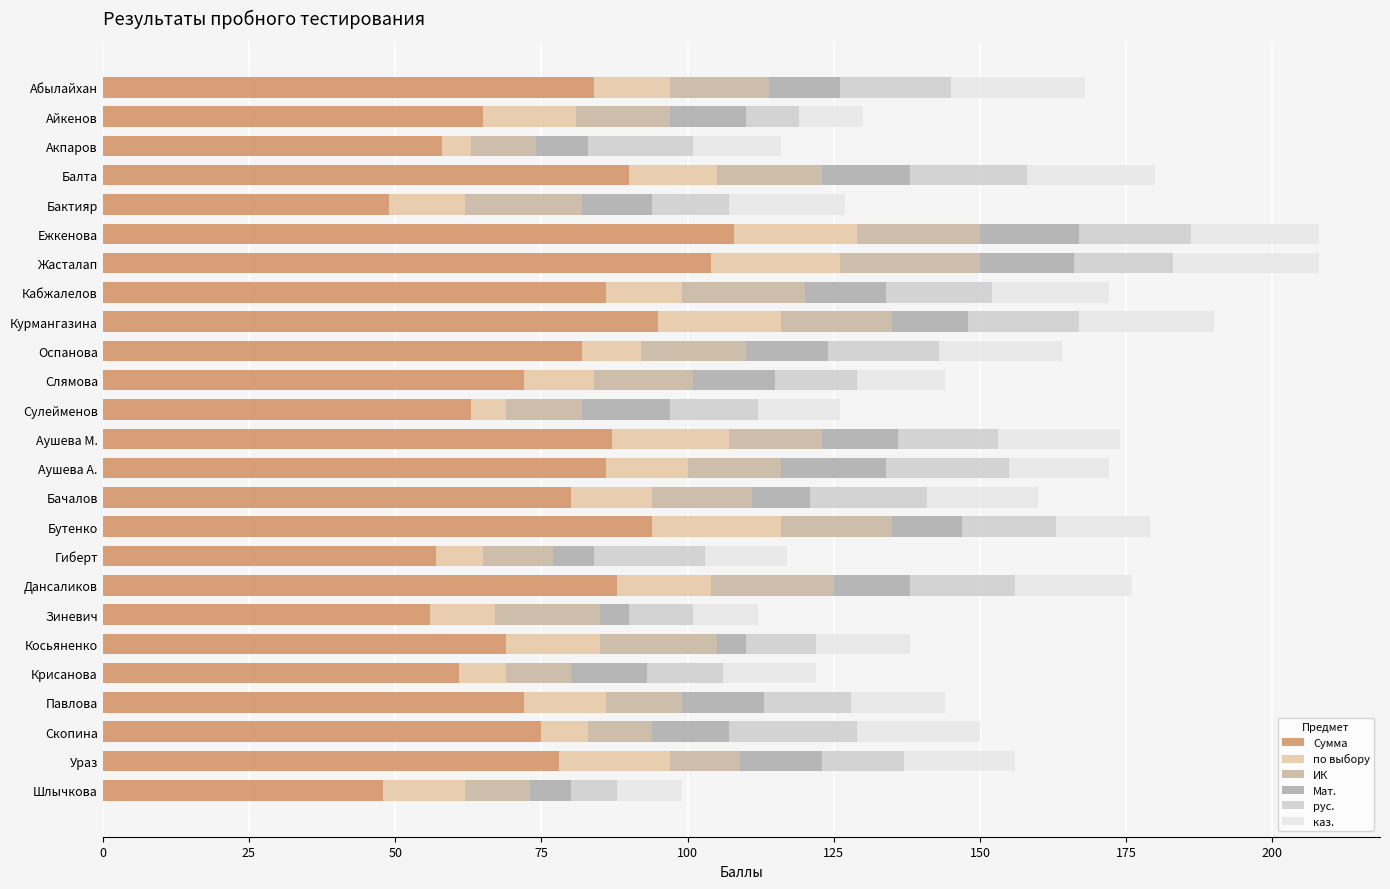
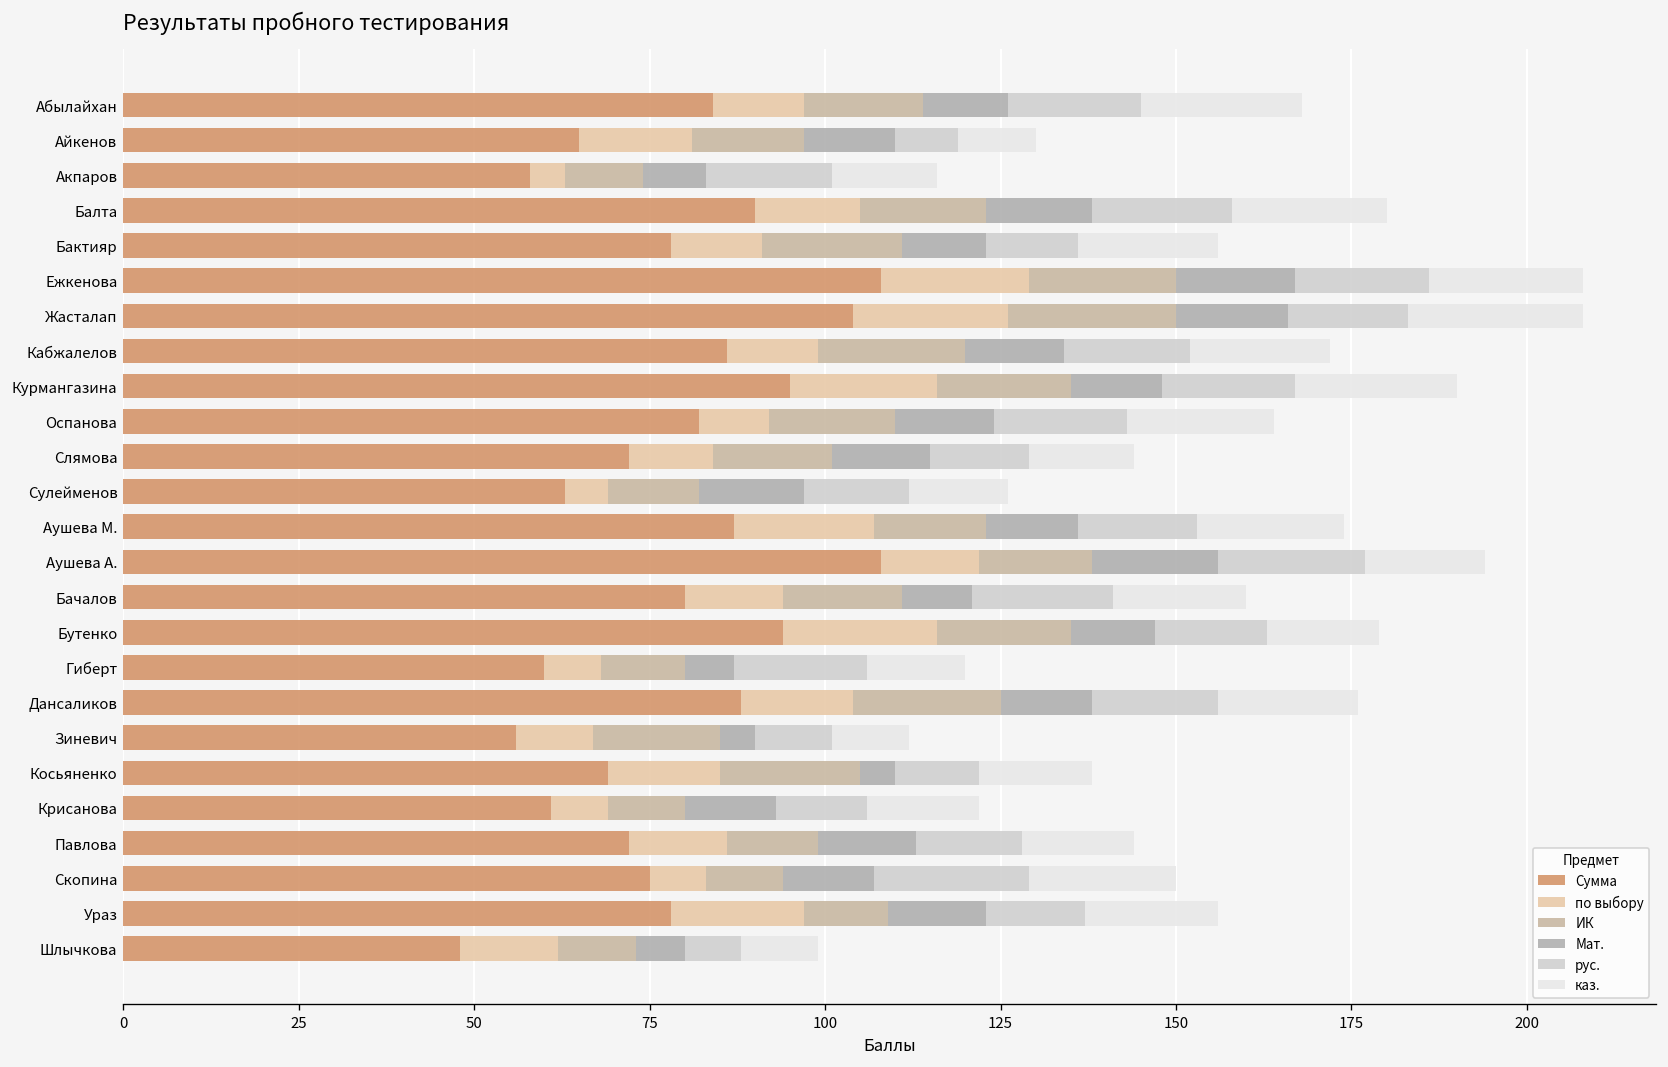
  {
    "Сумма": {
      "Абылайхан": 84,
      "Айкенов": 65,
      "Акпаров": 58,
      "Балта": 90,
-     "Бактияр": 49,
+     "Бактияр": 78,
      "Ежкенова": 108,
      "Жасталап": 104,
      "Кабжалелов": 86,
      "Курмангазина": 95,
      "Оспанова": 82,
      "Слямова": 72,
      "Сулейменов": 63,
      "Аушева М.": 87,
-     "Аушева А.": 86,
+     "Аушева А.": 108,
      "Бачалов": 80,
      "Бутенко": 94,
-     "Гиберт": 57,
+     "Гиберт": 60,
      "Дансаликов": 88,
      "Зиневич": 56,
      "Косьяненко": 69,
      "Крисанова": 61,
      "Павлова": 72,
      "Скопина": 75,
      "Ураз": 78,
      "Шлычкова": 48
    }
  }
